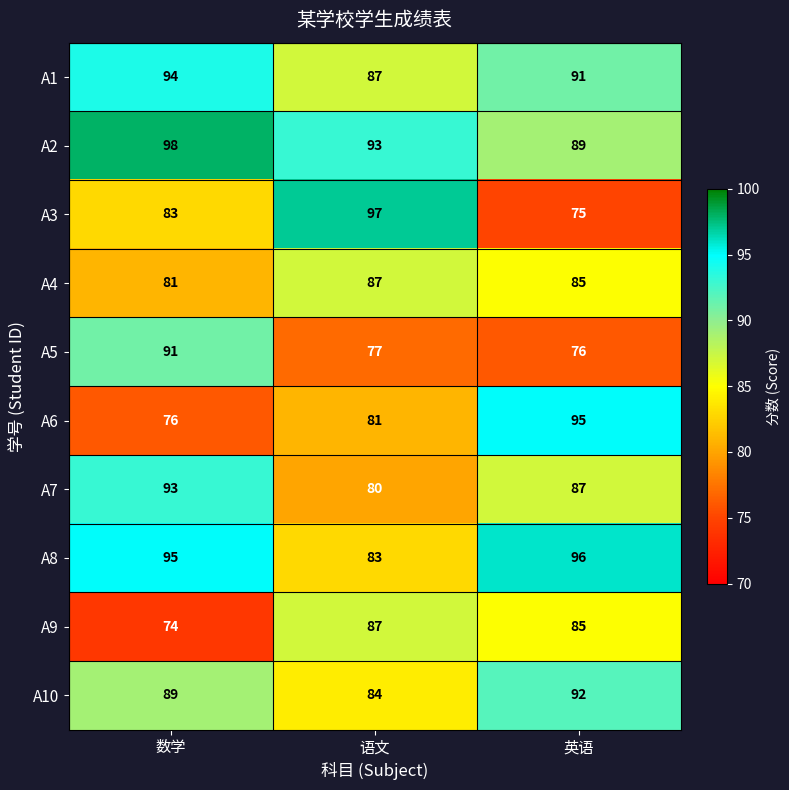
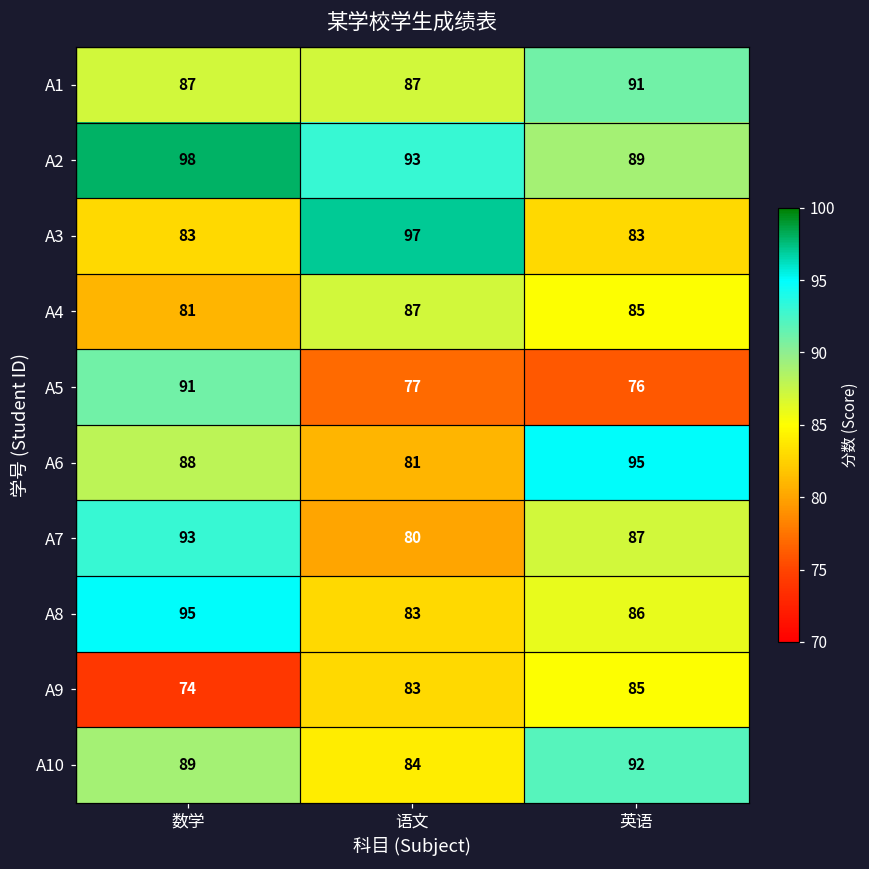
  {
    "A1": {
-     "数学": 94,
+     "数学": 87,
      "语文": 87,
      "英语": 91
    },
    "A2": {
      "数学": 98,
      "语文": 93,
      "英语": 89
    },
    "A3": {
      "数学": 83,
      "语文": 97,
-     "英语": 75
+     "英语": 83
    },
    "A4": {
      "数学": 81,
      "语文": 87,
      "英语": 85
    },
    "A5": {
      "数学": 91,
      "语文": 77,
      "英语": 76
    },
    "A6": {
-     "数学": 76,
+     "数学": 88,
      "语文": 81,
      "英语": 95
    },
    "A7": {
      "数学": 93,
      "语文": 80,
      "英语": 87
    },
    "A8": {
      "数学": 95,
      "语文": 83,
-     "英语": 96
+     "英语": 86
    },
    "A9": {
      "数学": 74,
-     "语文": 87,
+     "语文": 83,
      "英语": 85
    },
    "A10": {
      "数学": 89,
      "语文": 84,
      "英语": 92
    }
  }
